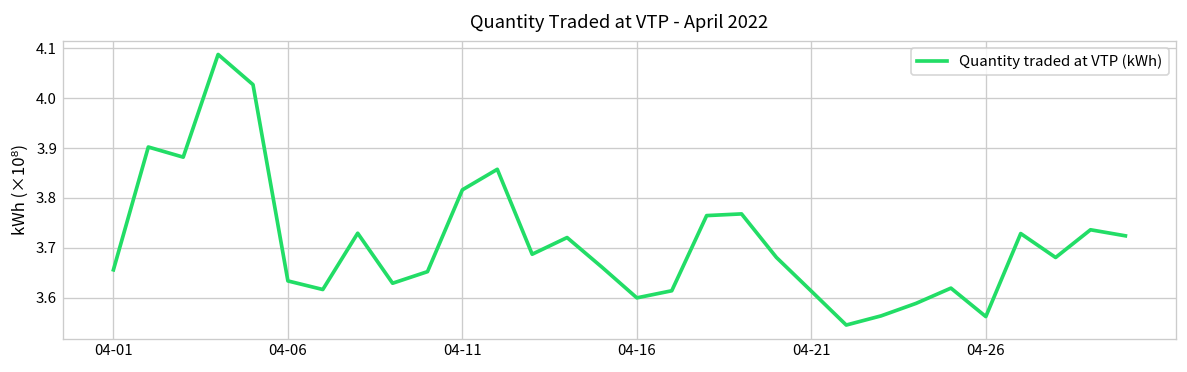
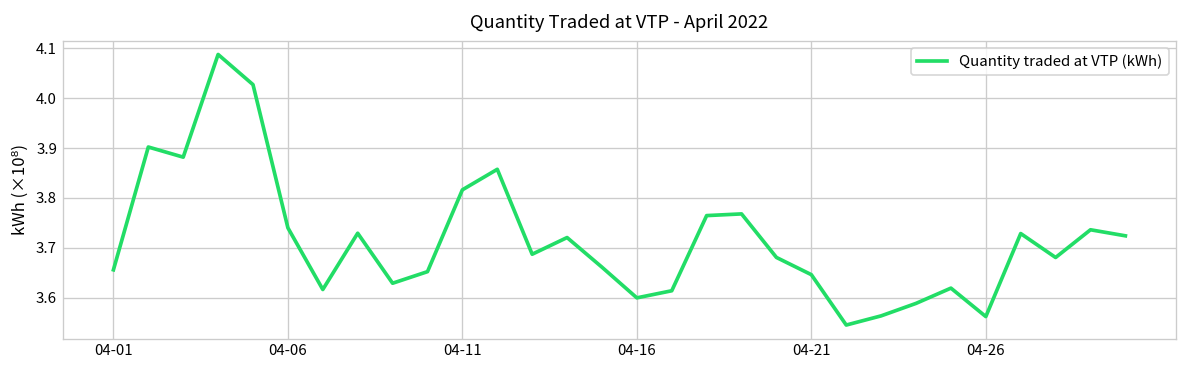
  {
    "04-01": 3.66,
-   "04-06": 3.63,
+   "04-06": 3.74,
    "04-11": 3.82,
    "04-16": 3.60,
-   "04-21": 3.61,
+   "04-21": 3.65,
    "04-26": 3.56
  }
